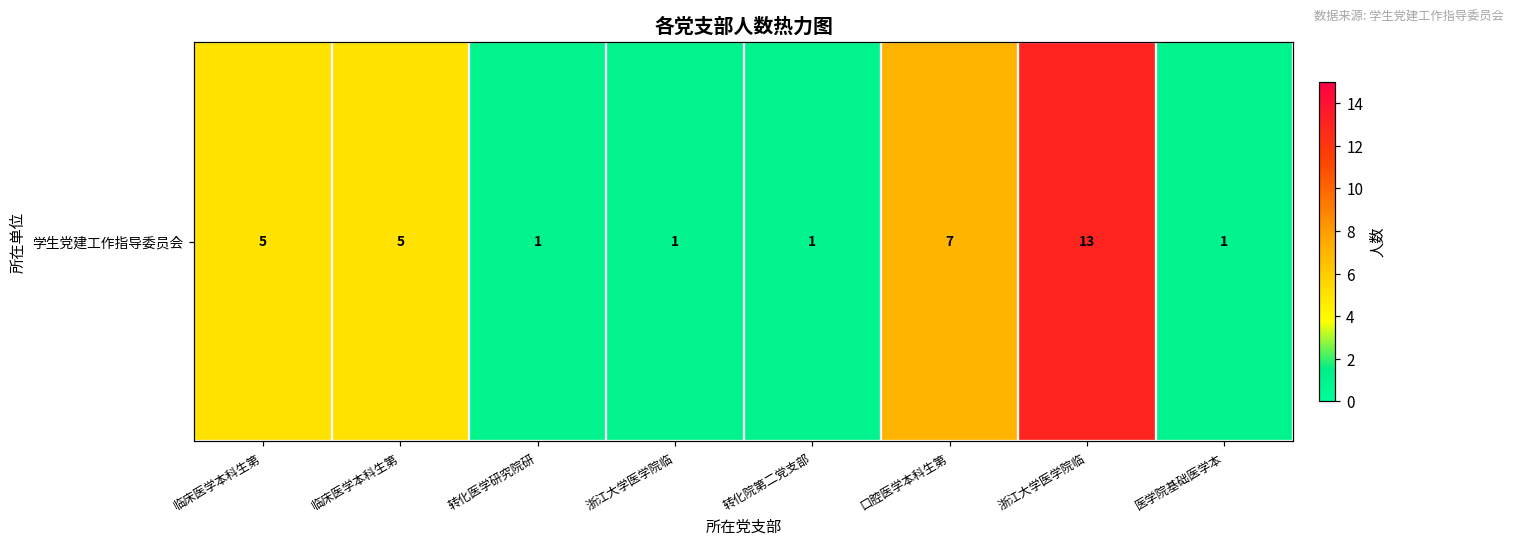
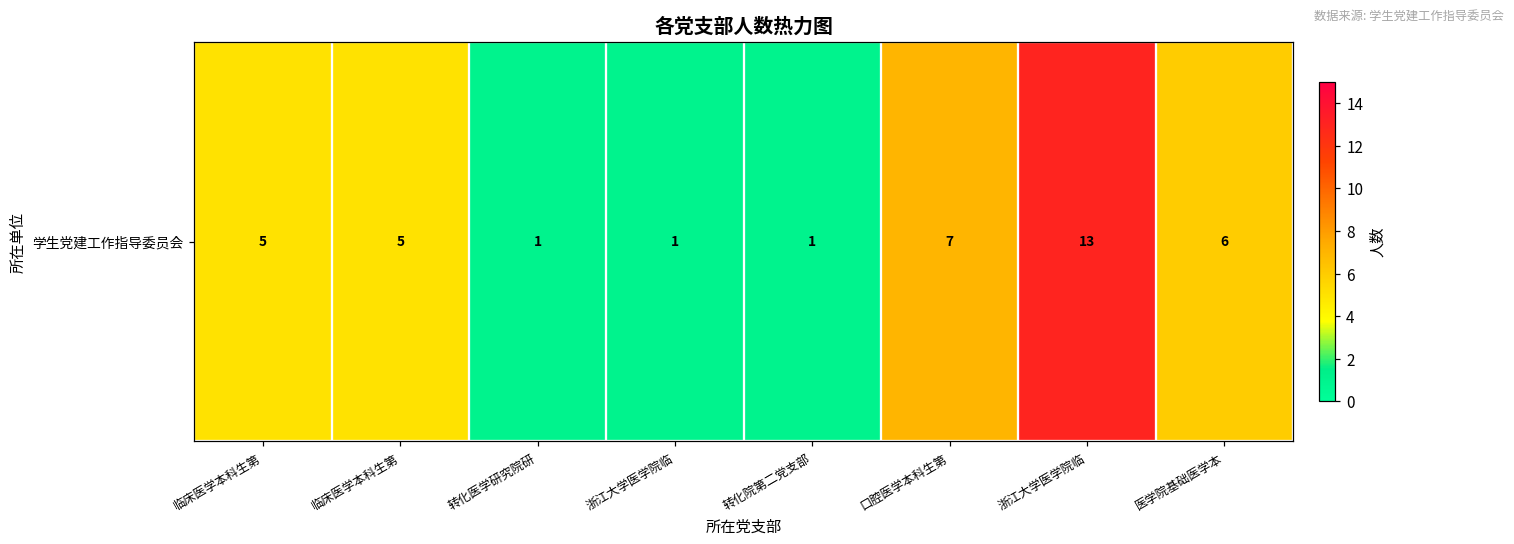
  {
    "学生党建工作指导委员会": {
      "转化医学研究院研": 1,
      "转化院第二党支部": 1,
      "口腔医学本科生第": 7,
-     "医学院基础医学本": 1
+     "医学院基础医学本": 6
    }
  }
